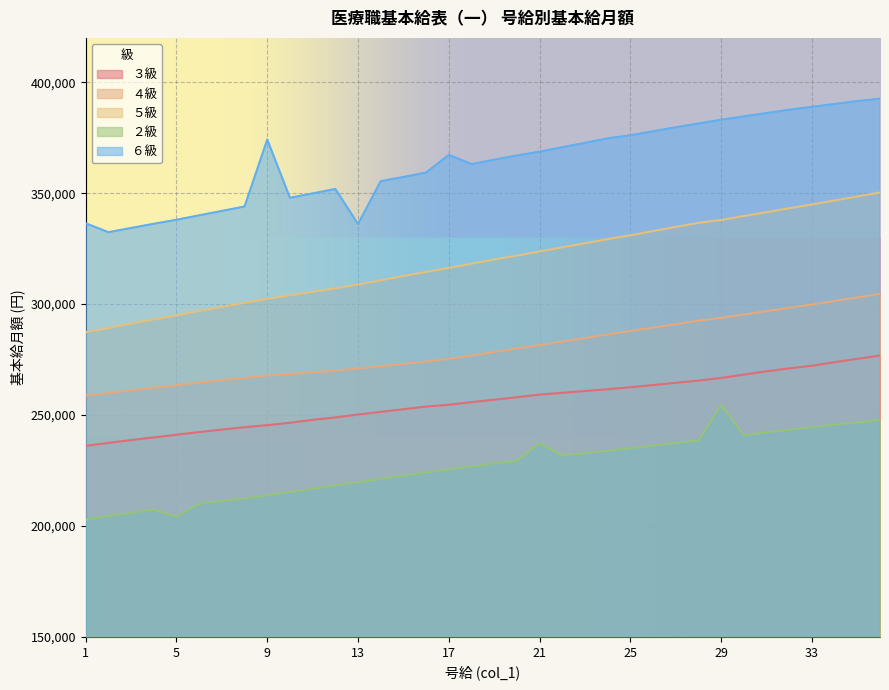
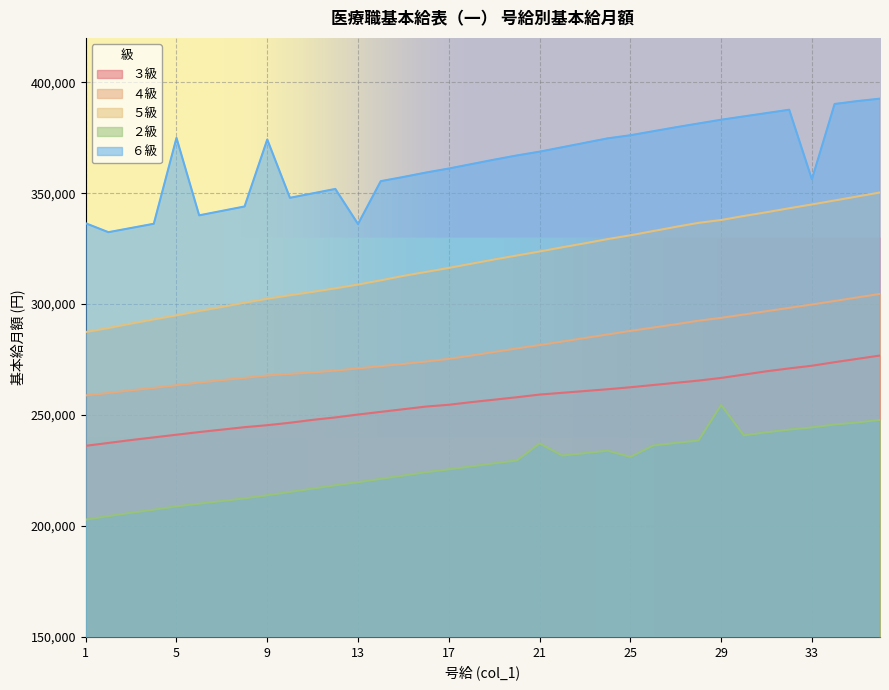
  {
    "２級": {
      "1": "203,000",
-     "5": "204,000",
+     "5": "209,000",
      "9": "214,000",
      "13": "220,000",
      "17": "226,000",
      "21": "237,000",
-     "25": "235,000",
+     "25": "231,000",
      "29": "255,000",
      "33": "244,000"
    },
    "６級": {
      "1": "336,000",
-     "5": "338,000",
+     "5": "375,000",
      "9": "374,000",
      "13": "336,000",
-     "17": "367,000",
+     "17": "361,000",
      "21": "369,000",
      "25": "376,000",
      "29": "383,000",
-     "33": "389,000"
+     "33": "356,000"
    }
  }
